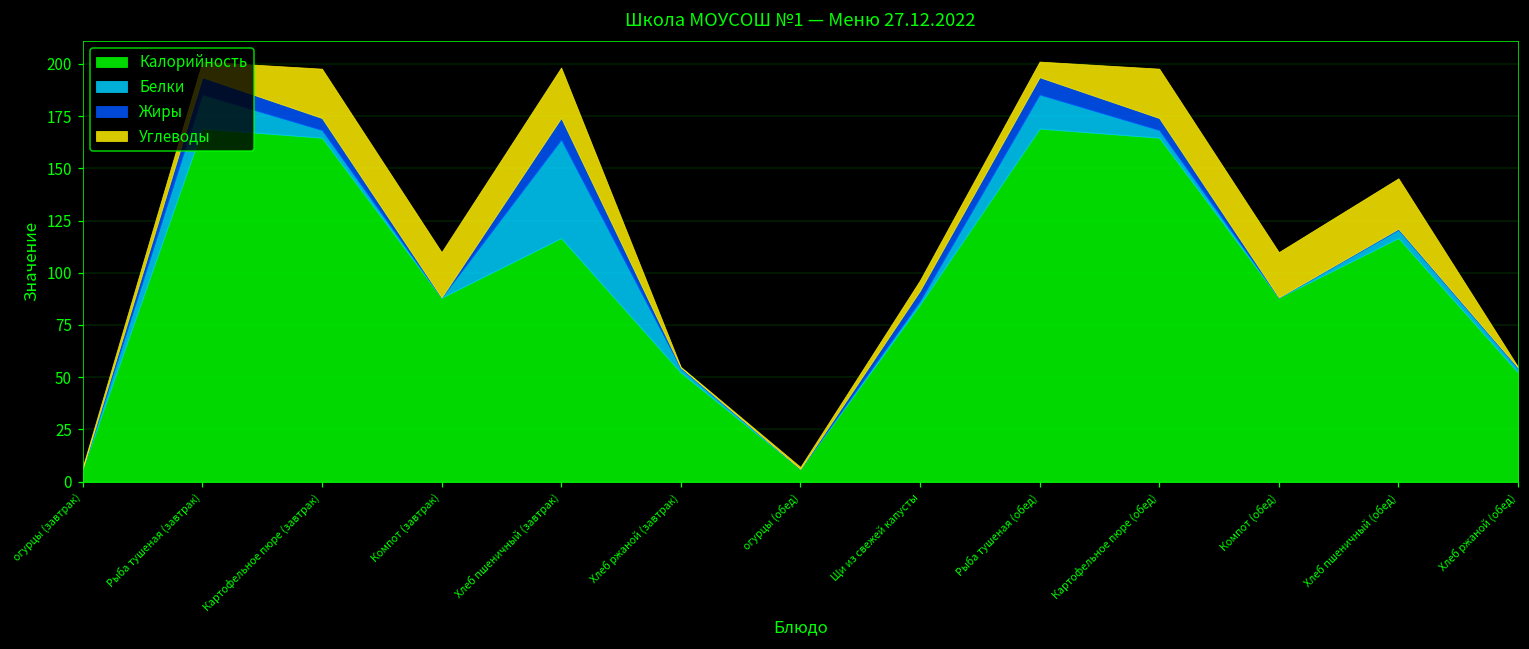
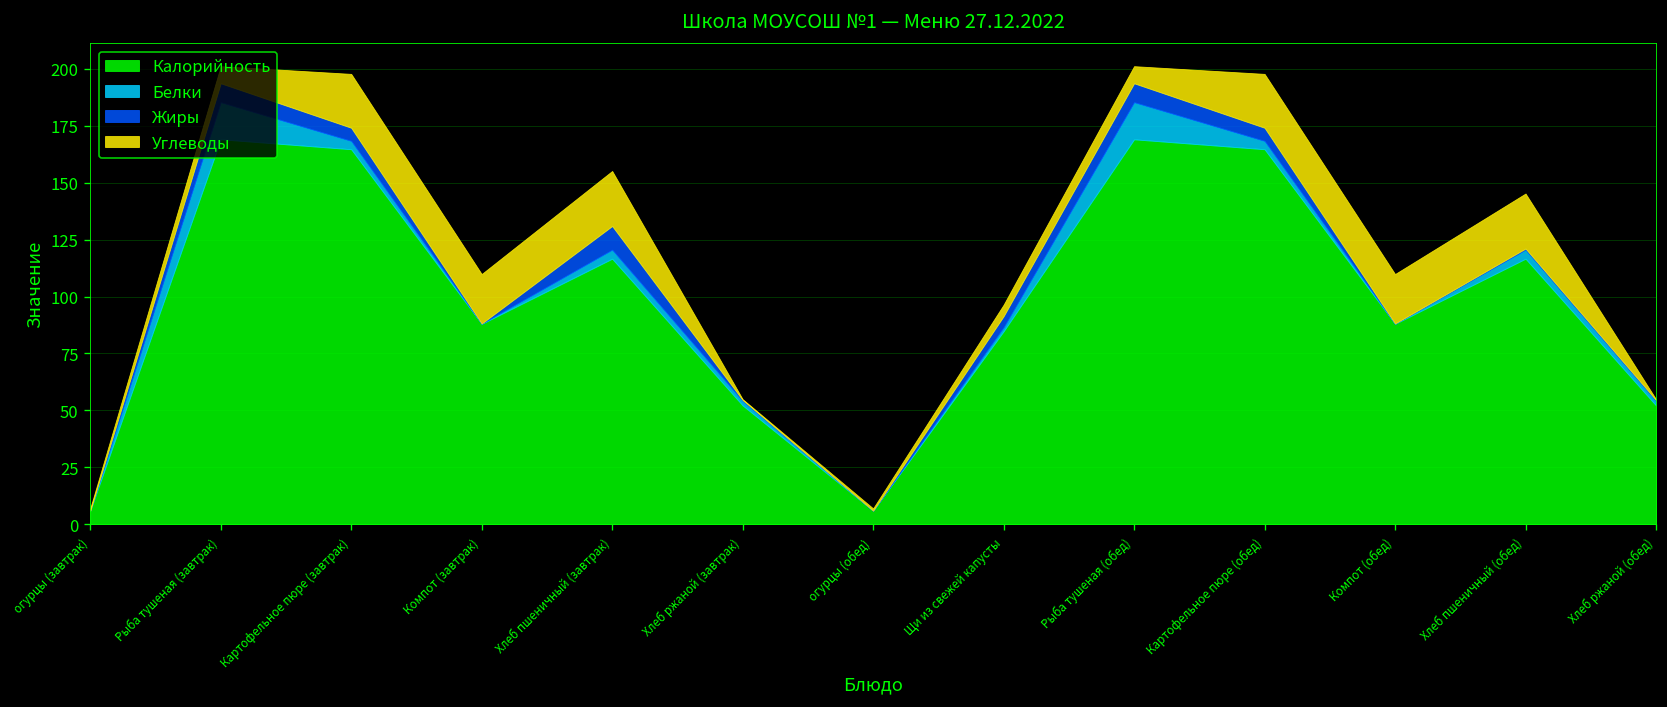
  {
    "Калорийность": {
      "Картофельное пюре (завтрак)": 165,
      "Хлеб пшеничный (завтрак)": 117,
      "Хлеб ржаной (завтрак)": 52,
      "Щи из свежей капусты": 85,
      "Рыба тушеная (обед)": 169,
      "Картофельное пюре (обед)": 165,
      "Хлеб пшеничный (обед)": 117,
      "Хлеб ржаной (обед)": 52
    },
    "Белки": {
      "Картофельное пюре (завтрак)": 4,
-     "Хлеб пшеничный (завтрак)": 47,
+     "Хлеб пшеничный (завтрак)": 4,
      "Щи из свежей капусты": 2,
      "Рыба тушеная (обед)": 16,
      "Картофельное пюре (обед)": 4
    },
    "Жиры": {
      "Картофельное пюре (завтрак)": 6,
      "Хлеб пшеничный (завтрак)": 10,
      "Щи из свежей капусты": 5,
      "Рыба тушеная (обед)": 8,
      "Картофельное пюре (обед)": 6
    },
    "Углеводы": {
      "Картофельное пюре (завтрак)": 24,
      "Компот (завтрак)": 22,
      "Хлеб пшеничный (завтрак)": 24,
      "Щи из свежей капусты": 5,
      "Рыба тушеная (обед)": 8,
      "Картофельное пюре (обед)": 24,
      "Компот (обед)": 22,
      "Хлеб пшеничный (обед)": 24
    }
  }
